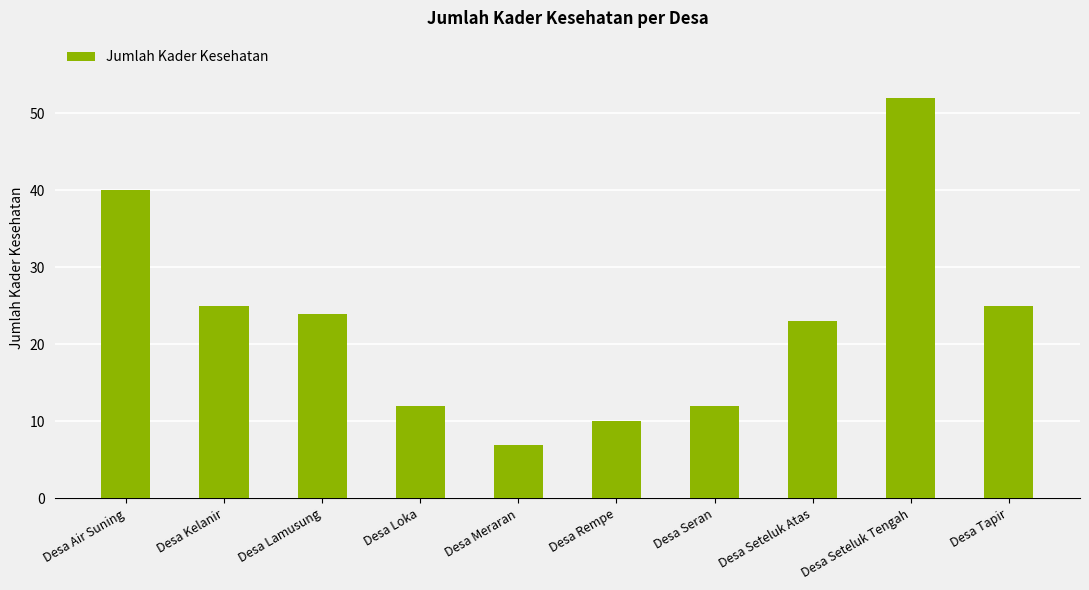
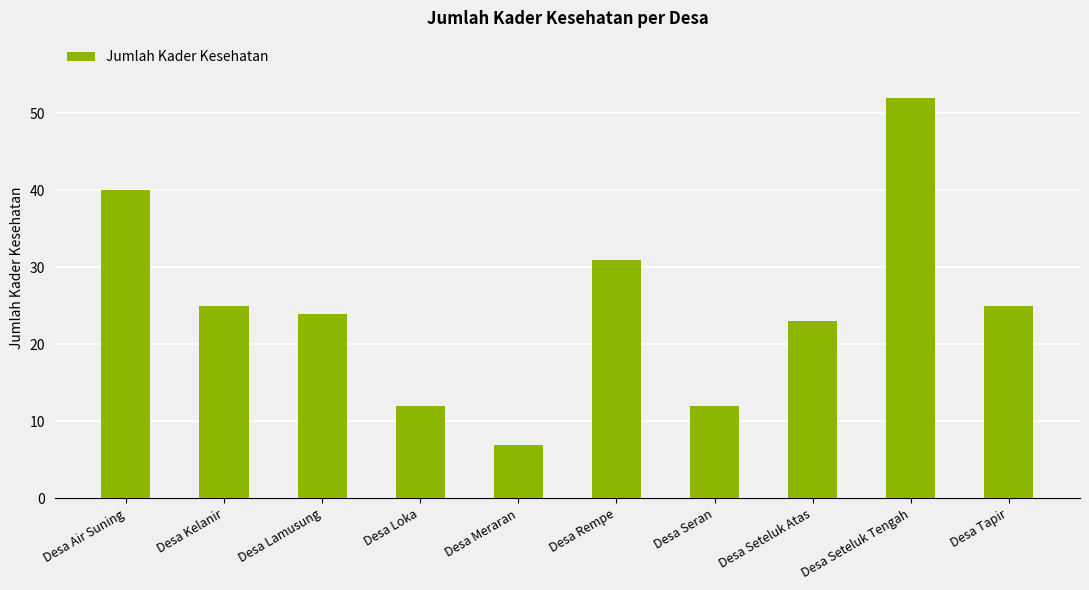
  {
    "Desa Air Suning": 40,
    "Desa Kelanir": 25,
    "Desa Lamusung": 24,
    "Desa Loka": 12,
    "Desa Meraran": 7,
-   "Desa Rempe": 10,
+   "Desa Rempe": 31,
    "Desa Seran": 12,
    "Desa Seteluk Atas": 23,
    "Desa Seteluk Tengah": 52,
    "Desa Tapir": 25
  }
